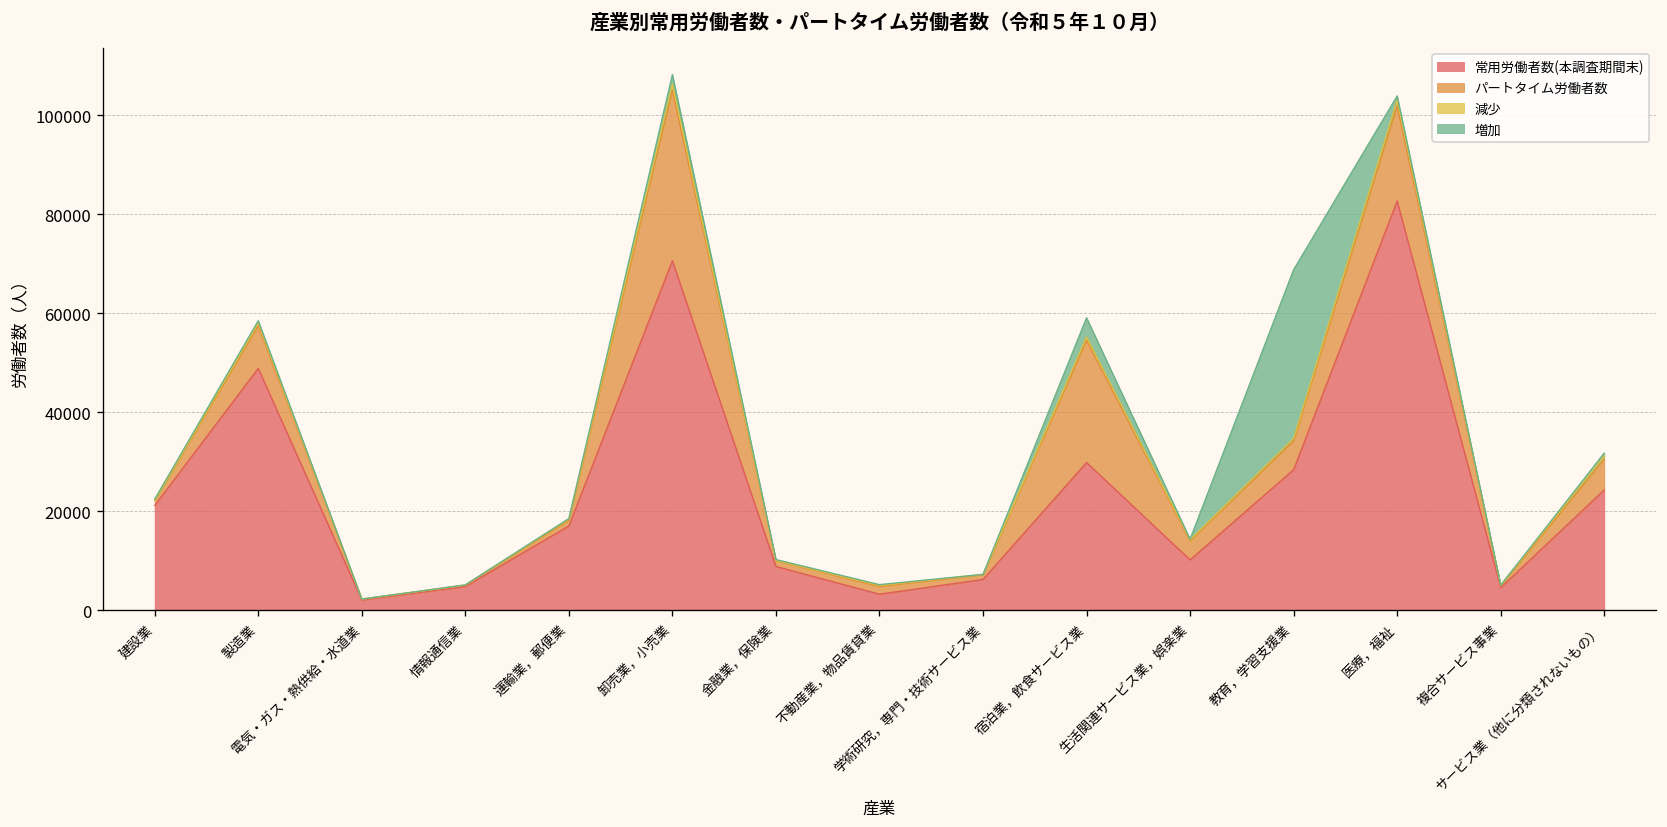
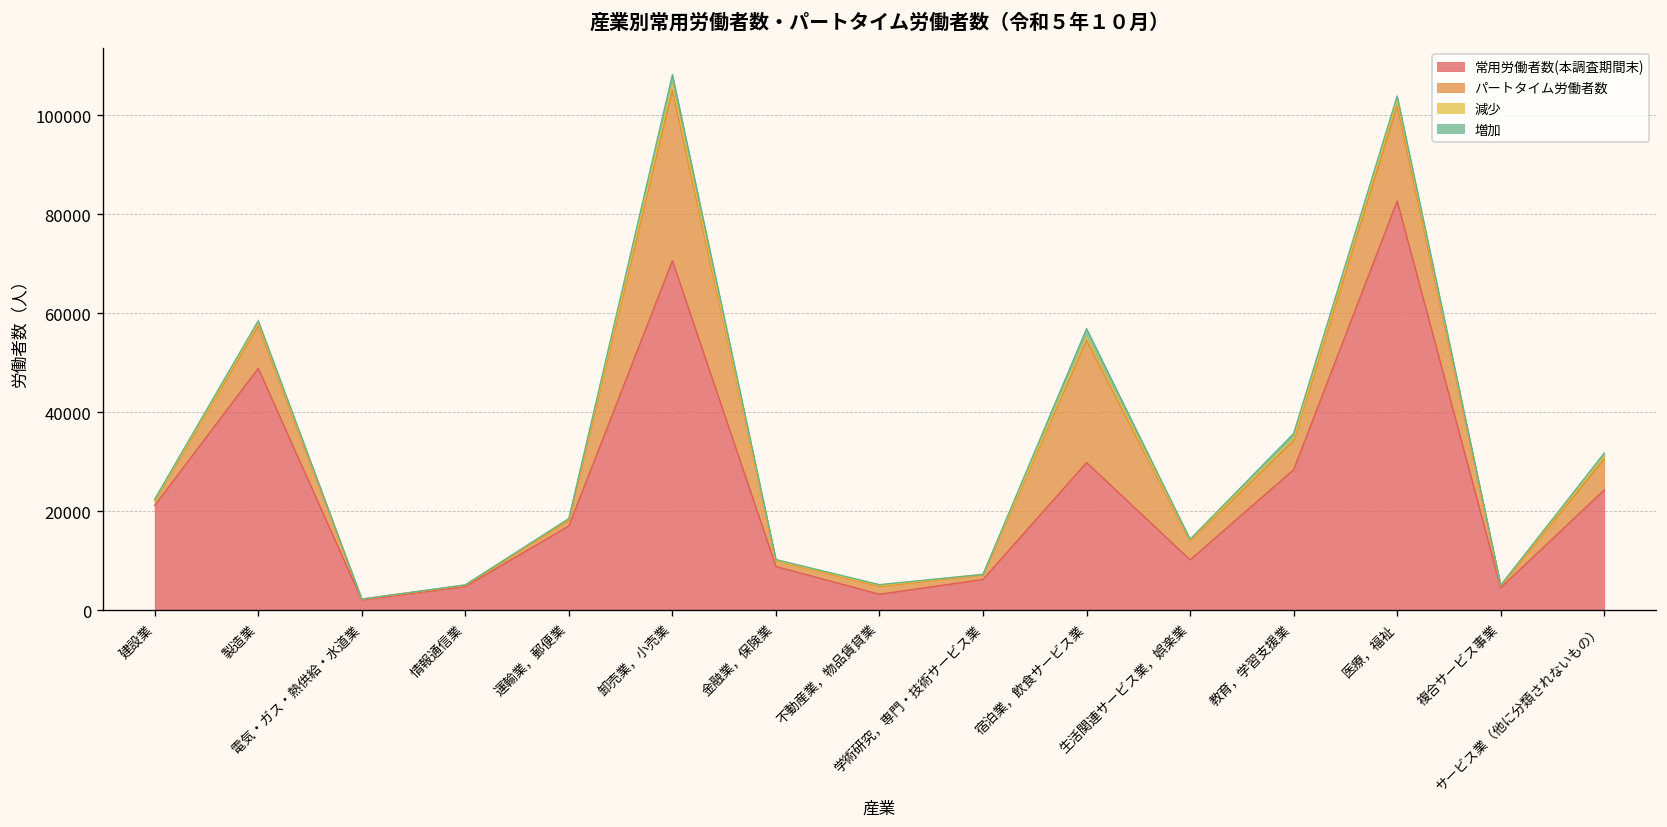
  {
    "増加": {
      "卸売業，小売業": 2000,
-     "宿泊業，飲食サービス業": 4000,
-     "教育，学習支援業": 34000,
+     "宿泊業，飲食サービス業": 2000,
+     "教育，学習支援業": 1000,
      "医療，福祉": 1000
    }
  }
